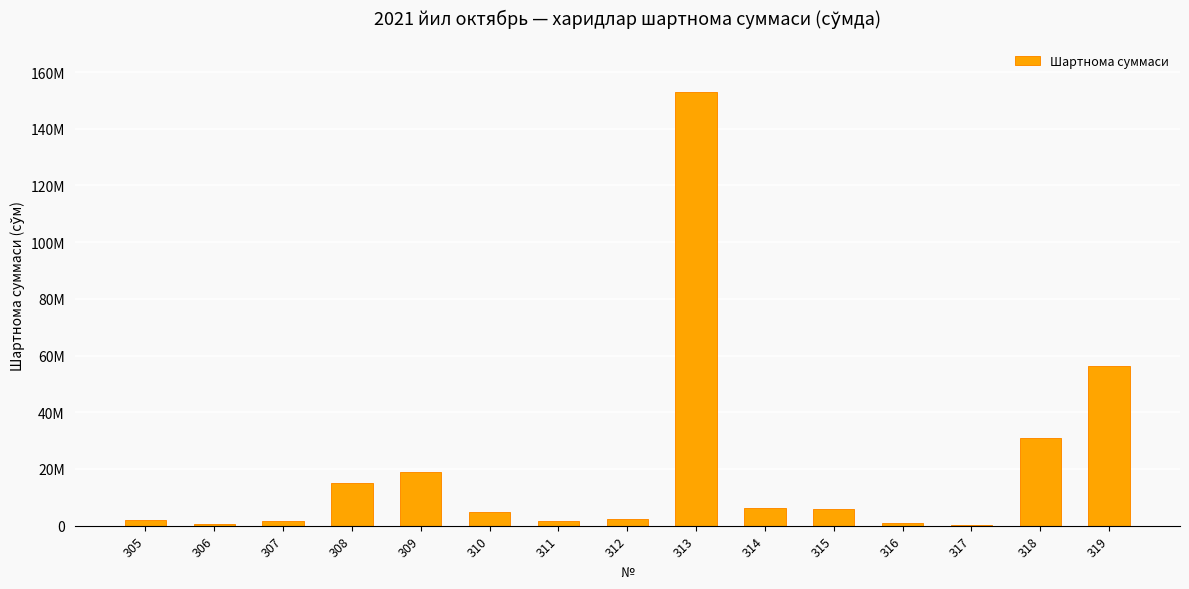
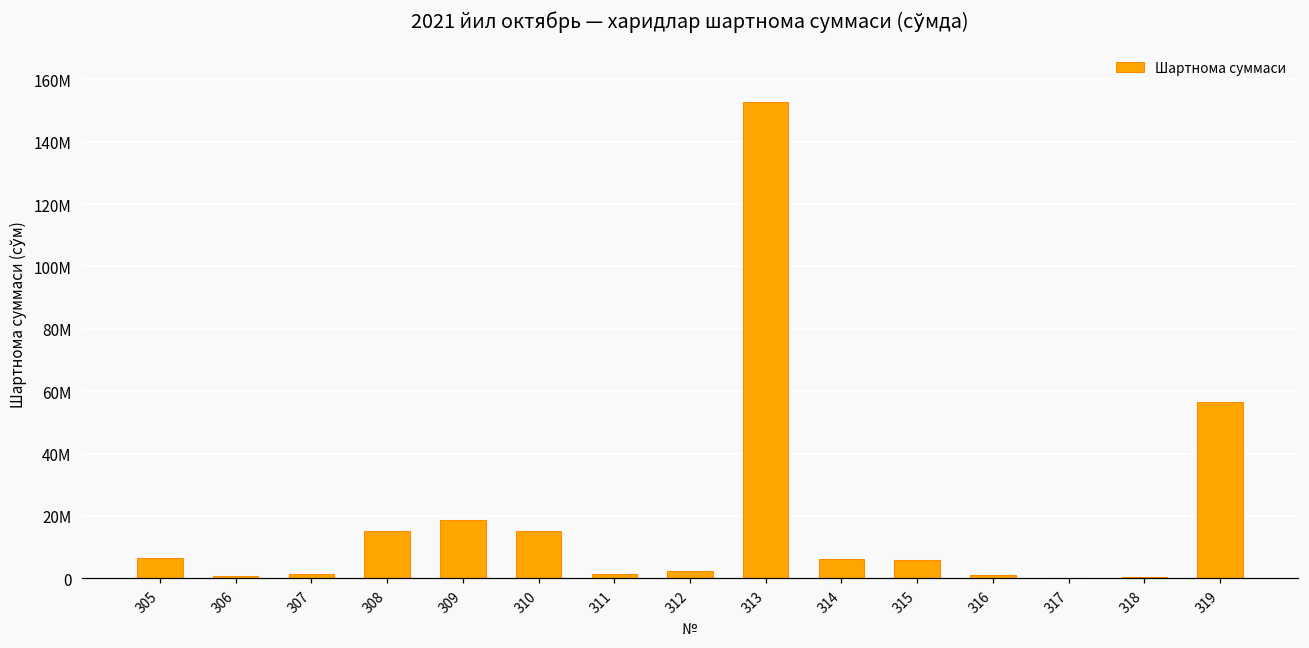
  {
-   "305": 2000000,
+   "305": 6000000,
    "307": 2000000,
    "308": 15000000,
    "309": 19000000,
-   "310": 5000000,
+   "310": 15000000,
    "311": 2000000,
    "312": 2000000,
    "313": 153000000,
    "314": 6000000,
    "315": 6000000,
    "316": 1000000,
-   "318": 31000000,
+   "318": 0,
    "319": 56000000
  }
